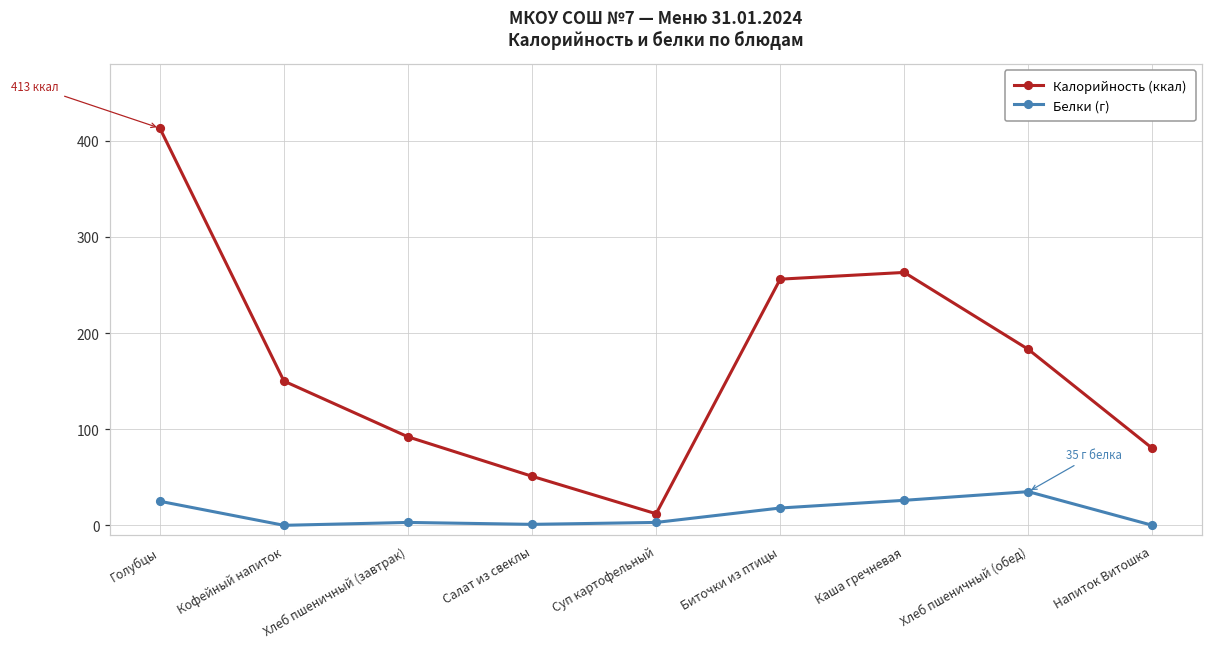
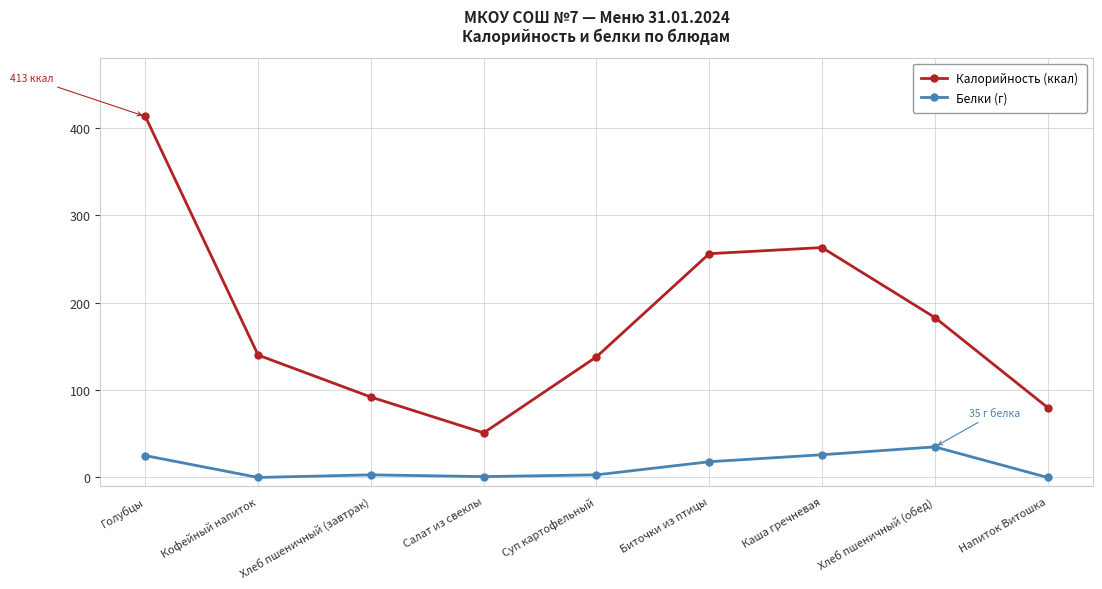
  {
    "Калорийность (ккал)": {
-     "Кофейный напиток": 150,
+     "Кофейный напиток": 140,
      "Хлеб пшеничный (завтрак)": 90,
      "Салат из свеклы": 50,
-     "Суп картофельный": 10,
+     "Суп картофельный": 140,
      "Биточки из птицы": 260,
      "Каша гречневая": 260,
      "Хлеб пшеничный (обед)": 180,
      "Напиток Витошка": 80
    },
    "Белки (г)": {
      "Хлеб пшеничный (обед)": 35
    }
  }
